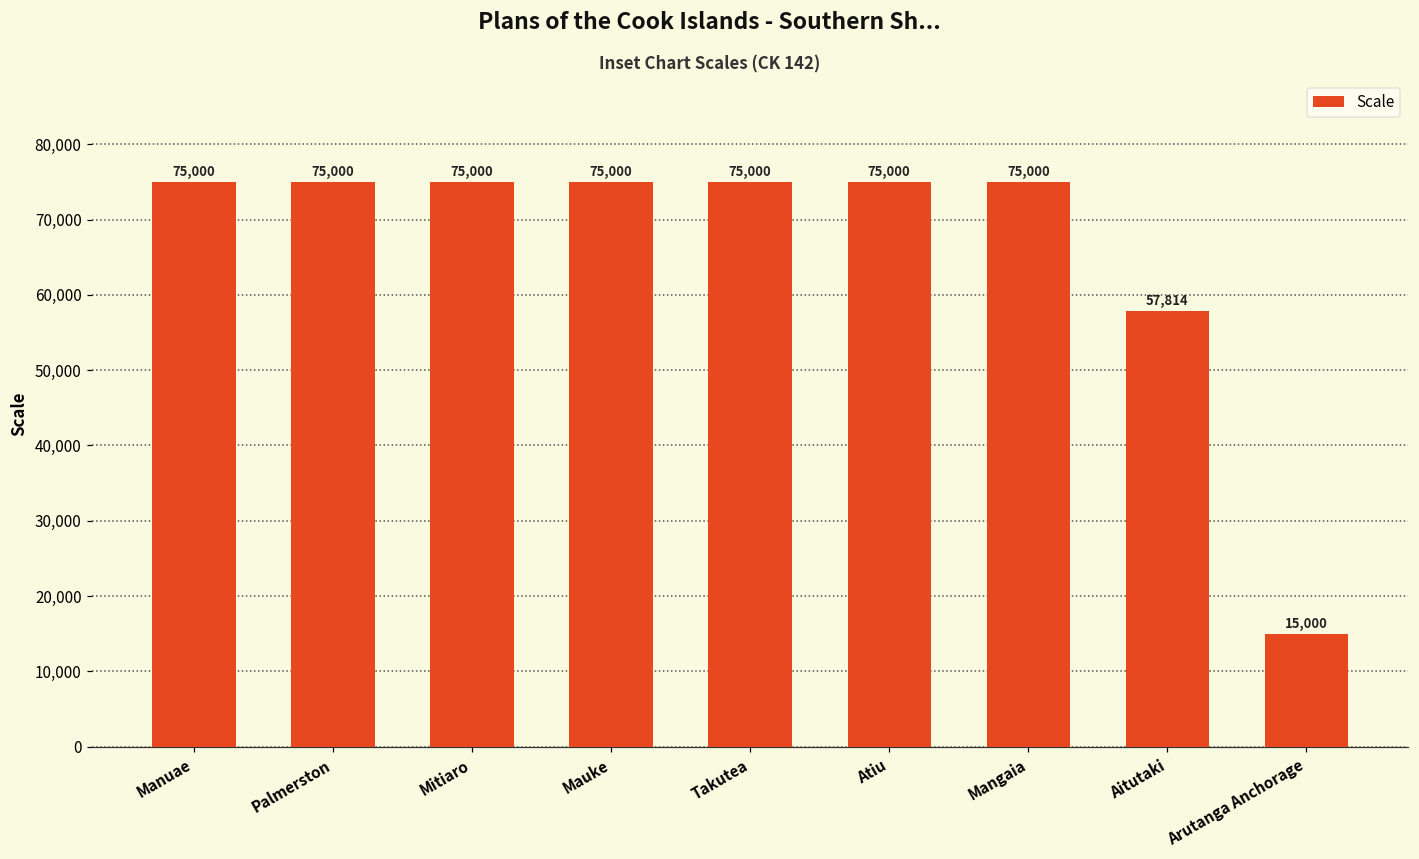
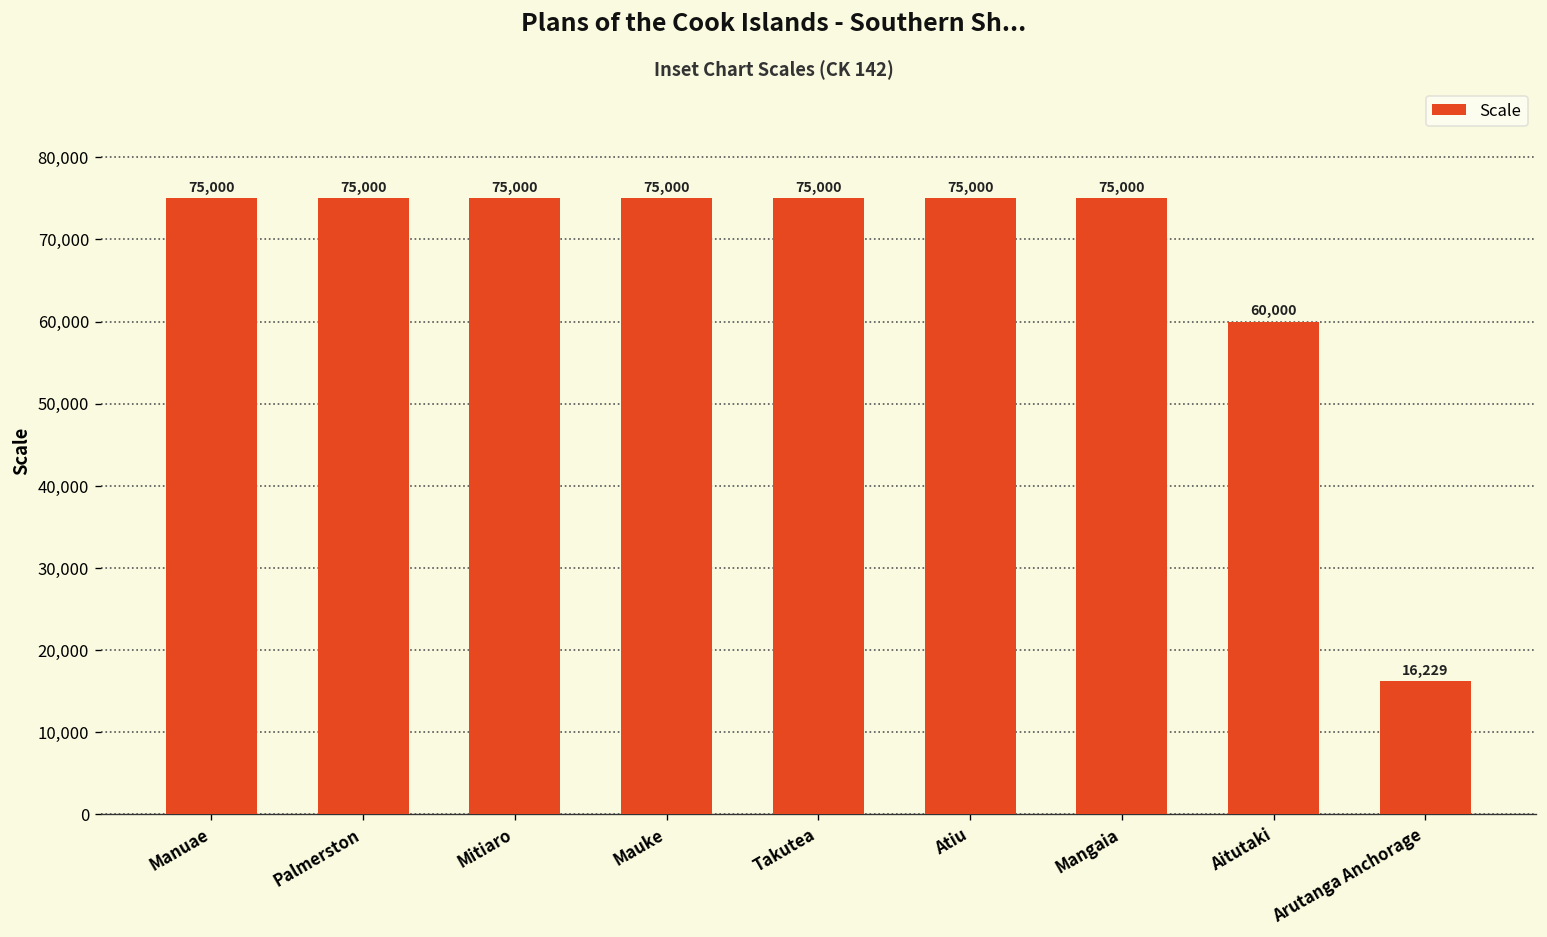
  {
    "Manuae": "75,000",
    "Palmerston": "75,000",
    "Mitiaro": "75,000",
    "Mauke": "75,000",
    "Takutea": "75,000",
    "Atiu": "75,000",
    "Mangaia": "75,000",
-   "Aitutaki": "57,814",
-   "Arutanga Anchorage": "15,000"
+   "Aitutaki": "60,000",
+   "Arutanga Anchorage": "16,229"
  }
